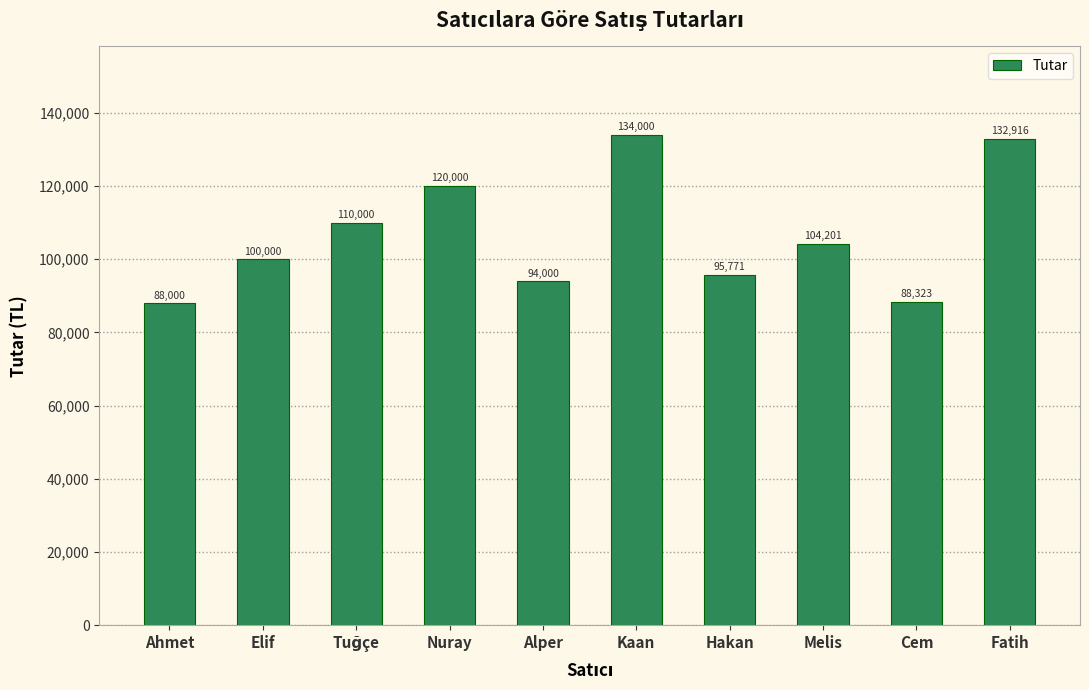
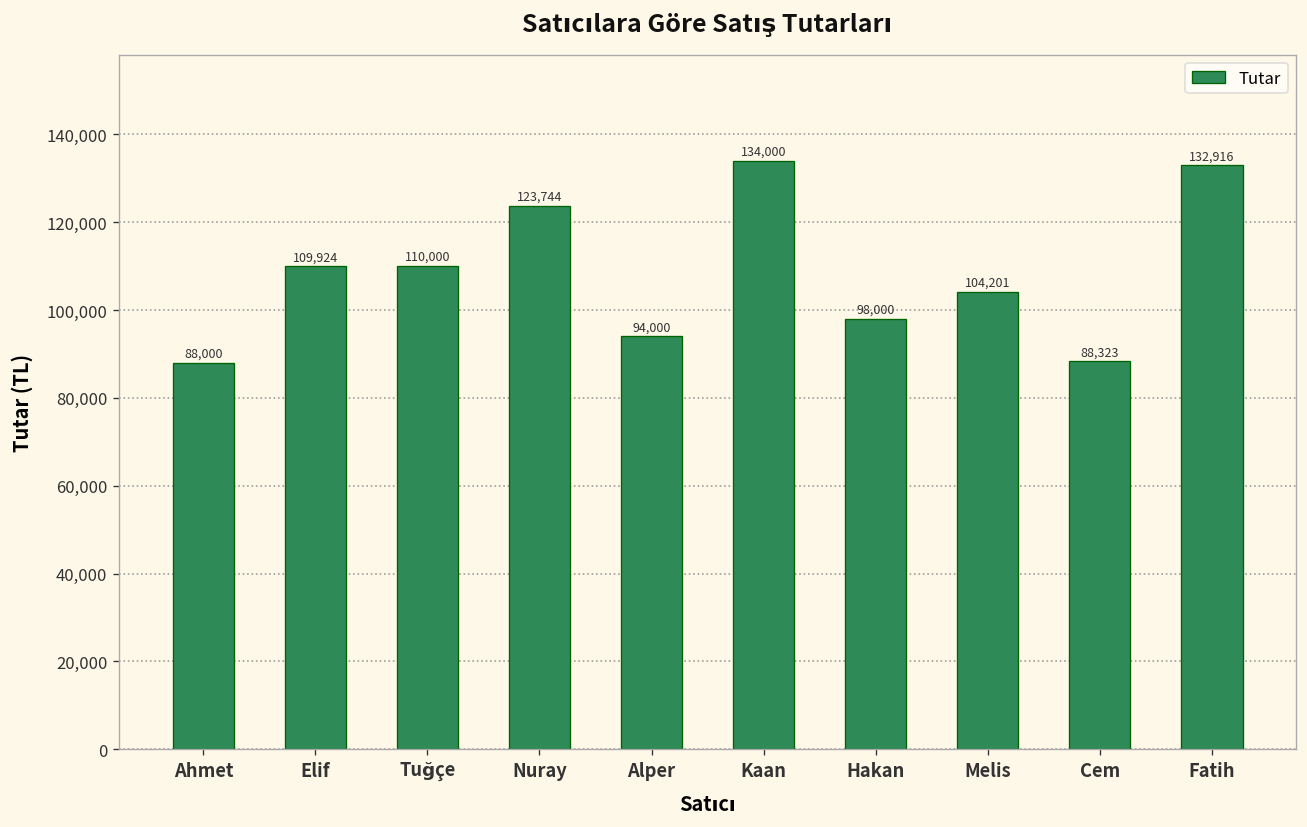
  {
    "Ahmet": "88,000",
-   "Elif": "100,000",
+   "Elif": "109,924",
    "Tuğçe": "110,000",
-   "Nuray": "120,000",
+   "Nuray": "123,744",
    "Alper": "94,000",
    "Kaan": "134,000",
-   "Hakan": "95,771",
+   "Hakan": "98,000",
    "Melis": "104,201",
    "Cem": "88,323",
    "Fatih": "132,916"
  }
